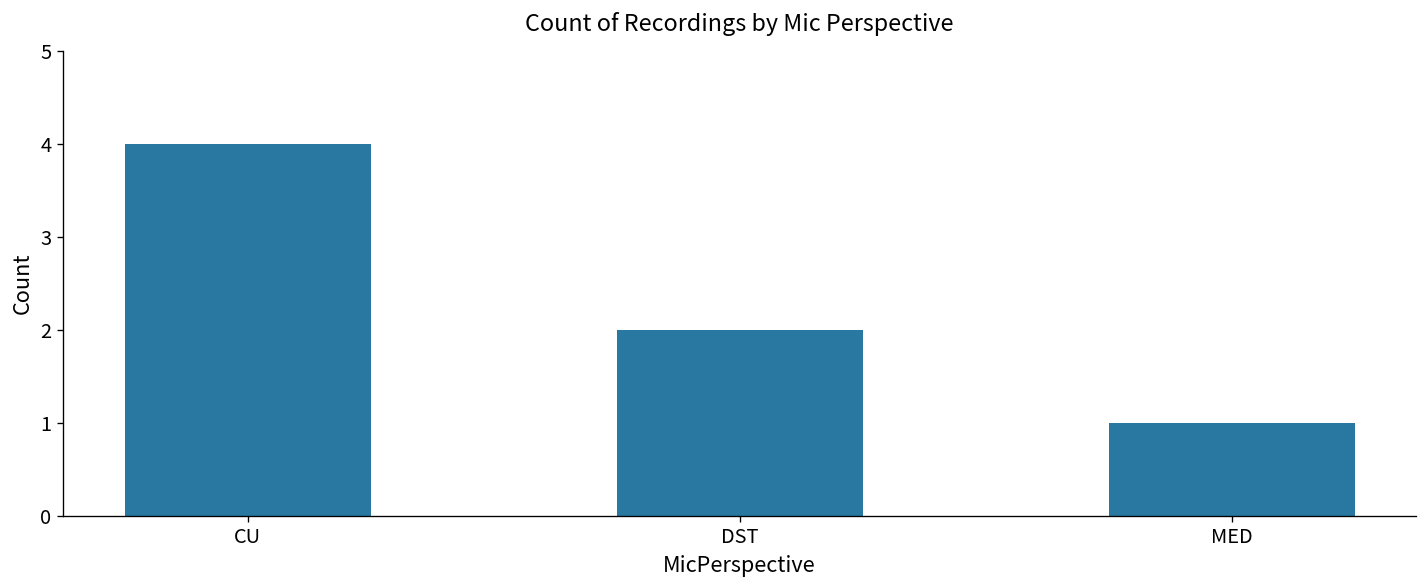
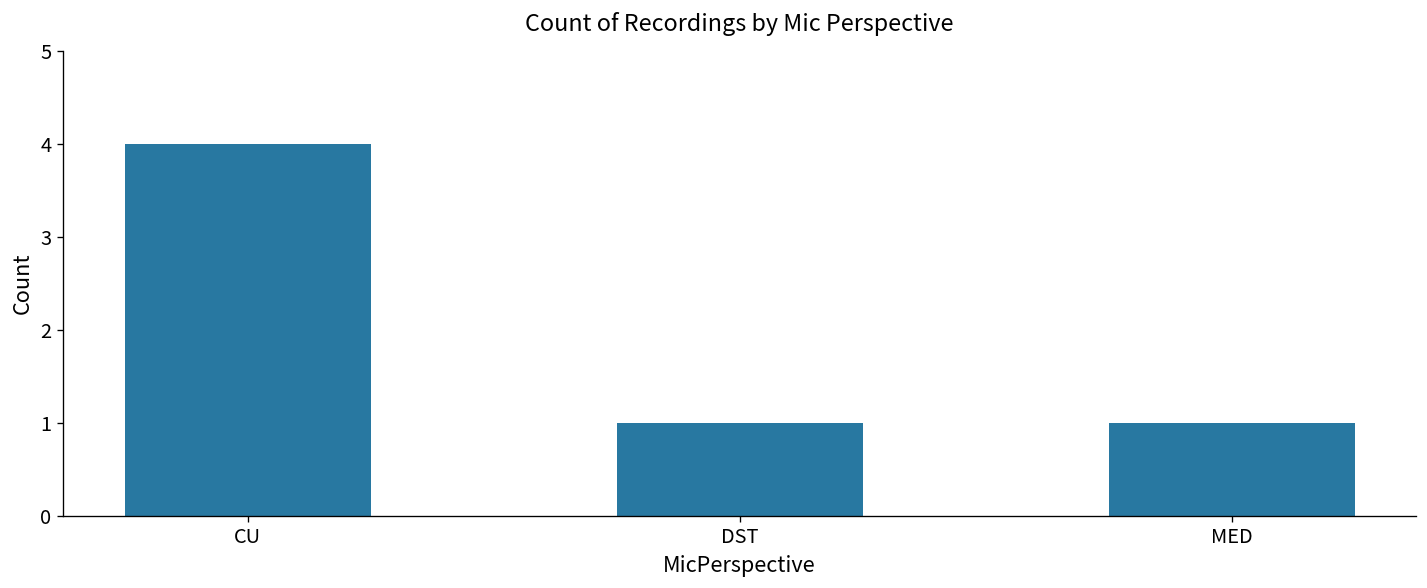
  {
    "CU": 4,
-   "DST": 2,
+   "DST": 1,
    "MED": 1
  }
